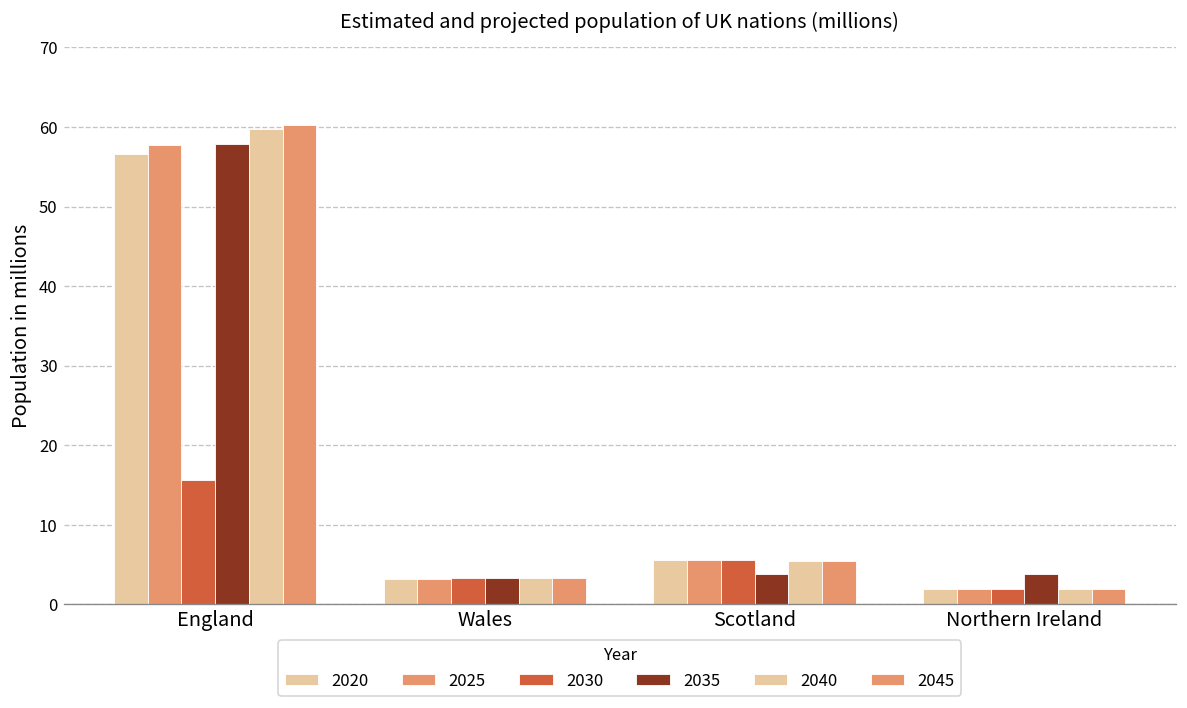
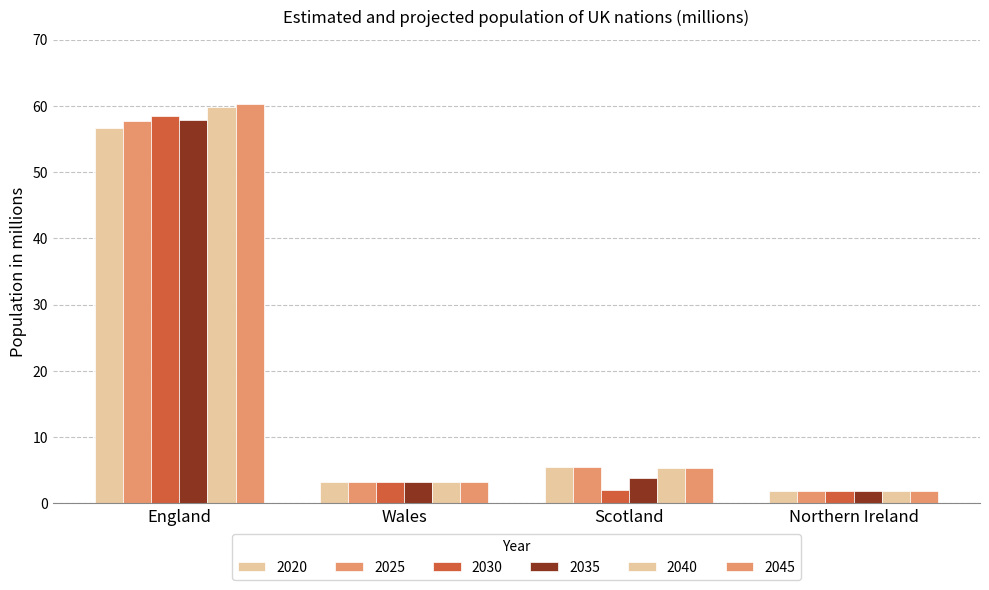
  {
    "2030": {
-     "England": 16,
+     "England": 59,
      "Wales": 3,
-     "Scotland": 6,
+     "Scotland": 2,
      "Northern Ireland": 2
    },
    "2035": {
      "England": 58,
      "Wales": 3,
      "Scotland": 4,
-     "Northern Ireland": 4
+     "Northern Ireland": 2
    }
  }
